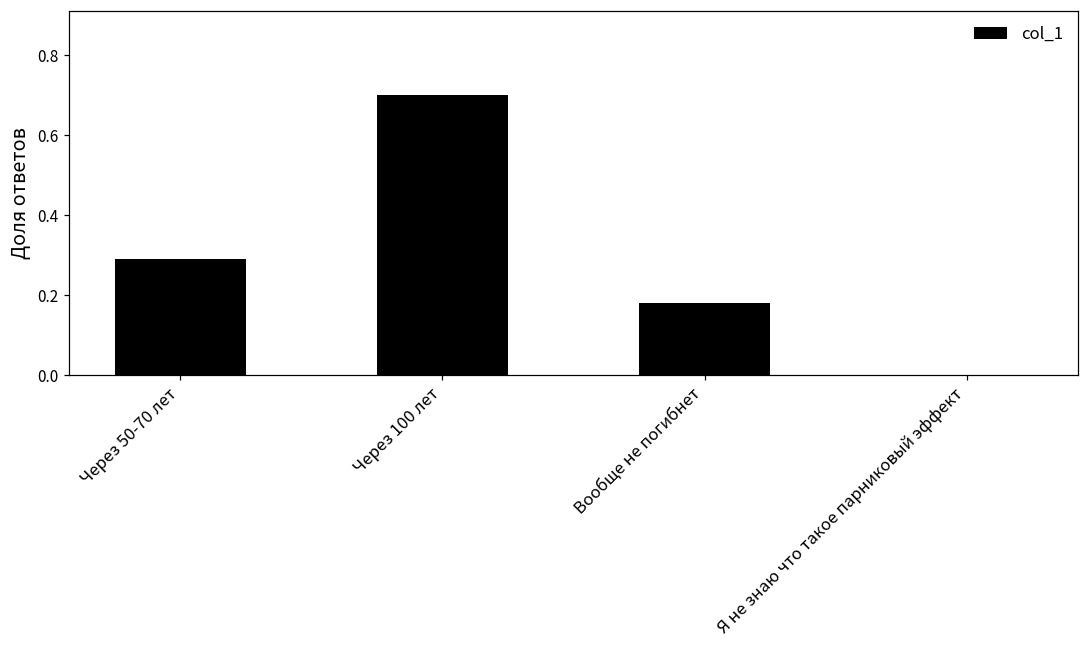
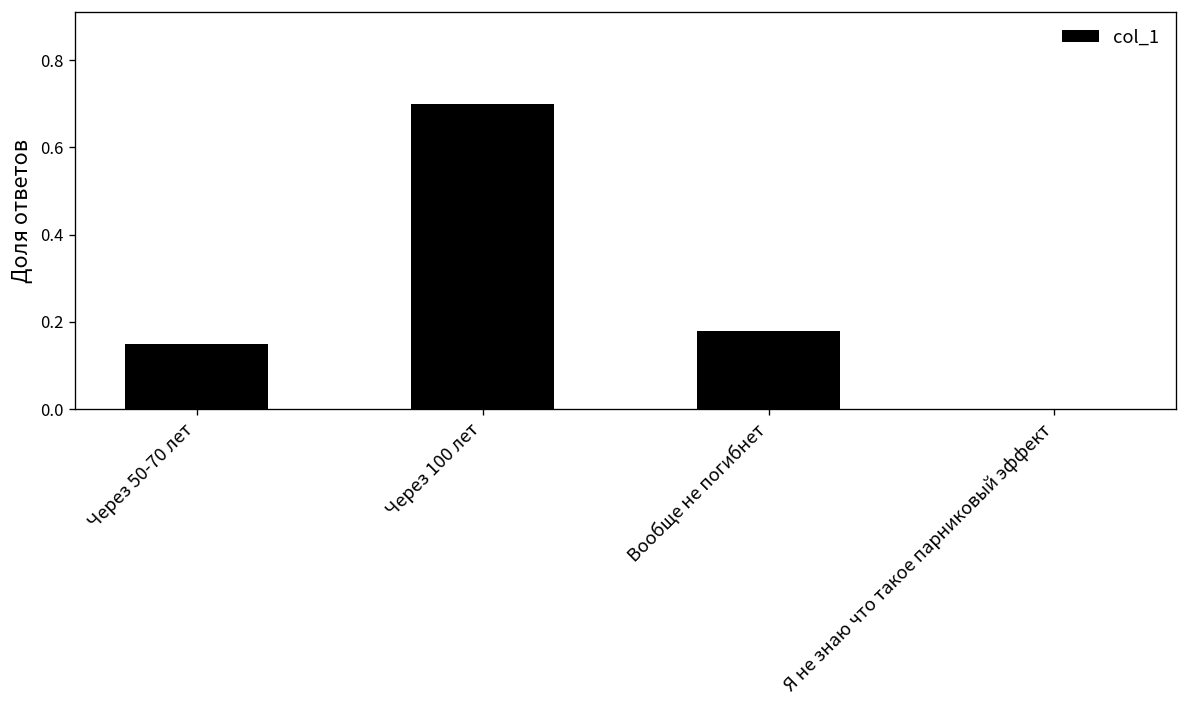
  {
-   "Через 50-70 лет": 0.29,
+   "Через 50-70 лет": 0.15,
    "Через 100 лет": 0.70,
    "Вообще не погибнет": 0.18,
    "Я не знаю что такое парниковый эффект": 0.00
  }
